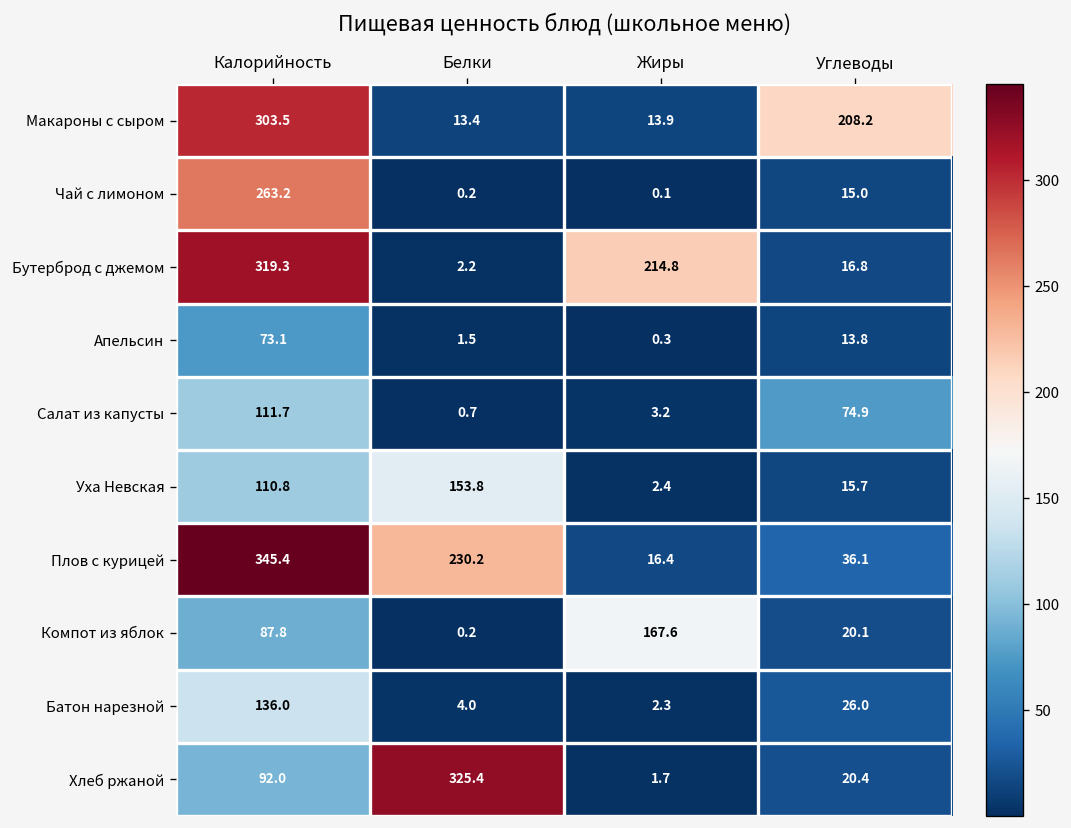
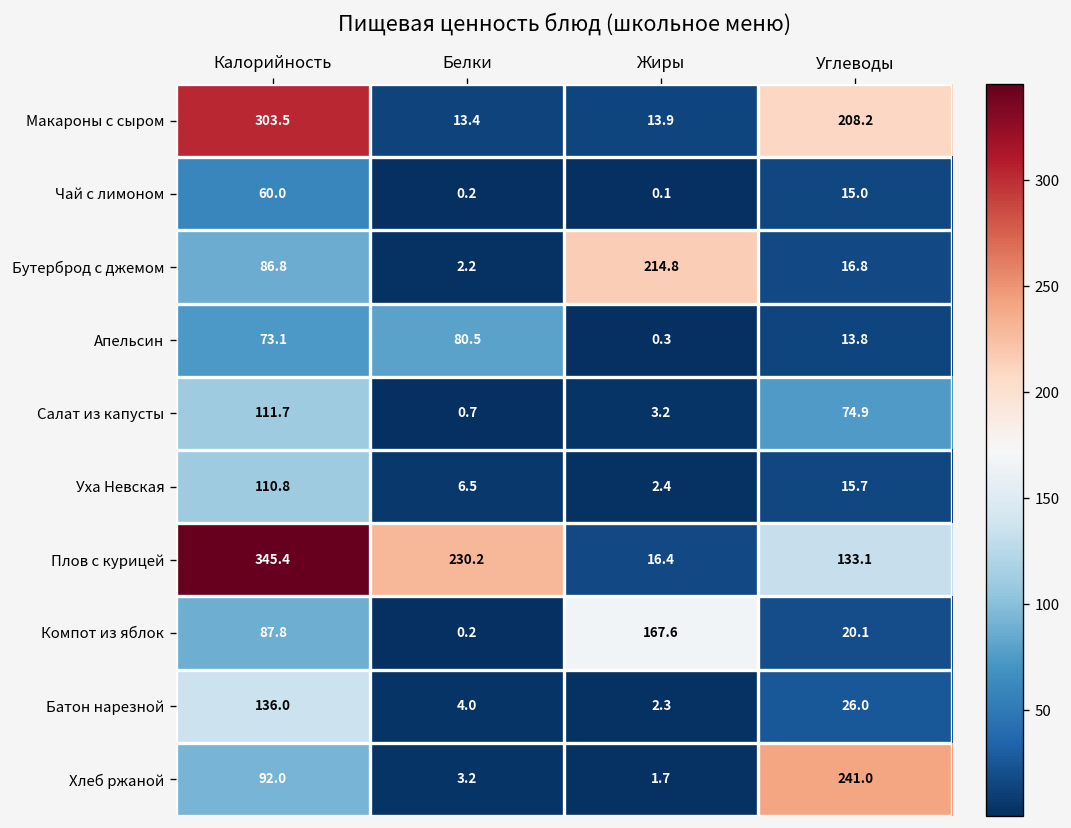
  {
    "Макароны с сыром": {
      "Калорийность": 303.5,
      "Белки": 13.4,
      "Жиры": 13.9,
      "Углеводы": 208.2
    },
    "Чай с лимоном": {
-     "Калорийность": 263.2,
+     "Калорийность": 60.0,
      "Белки": 0.2,
      "Жиры": 0.1,
      "Углеводы": 15.0
    },
    "Бутерброд с джемом": {
-     "Калорийность": 319.3,
+     "Калорийность": 86.8,
      "Белки": 2.2,
      "Жиры": 214.8,
      "Углеводы": 16.8
    },
    "Апельсин": {
      "Калорийность": 73.1,
-     "Белки": 1.5,
+     "Белки": 80.5,
      "Жиры": 0.3,
      "Углеводы": 13.8
    },
    "Салат из капусты": {
      "Калорийность": 111.7,
      "Белки": 0.7,
      "Жиры": 3.2,
      "Углеводы": 74.9
    },
    "Уха Невская": {
      "Калорийность": 110.8,
-     "Белки": 153.8,
+     "Белки": 6.5,
      "Жиры": 2.4,
      "Углеводы": 15.7
    },
    "Плов с курицей": {
      "Калорийность": 345.4,
      "Белки": 230.2,
      "Жиры": 16.4,
-     "Углеводы": 36.1
+     "Углеводы": 133.1
    },
    "Компот из яблок": {
      "Калорийность": 87.8,
      "Белки": 0.2,
      "Жиры": 167.6,
      "Углеводы": 20.1
    },
    "Батон нарезной": {
      "Калорийность": 136.0,
      "Белки": 4.0,
      "Жиры": 2.3,
      "Углеводы": 26.0
    },
    "Хлеб ржаной": {
      "Калорийность": 92.0,
-     "Белки": 325.4,
+     "Белки": 3.2,
      "Жиры": 1.7,
-     "Углеводы": 20.4
+     "Углеводы": 241.0
    }
  }
